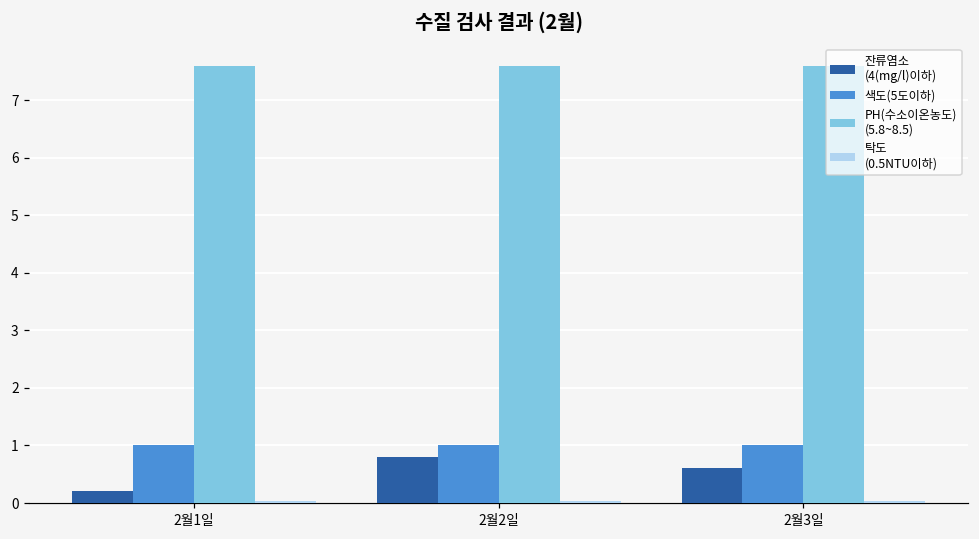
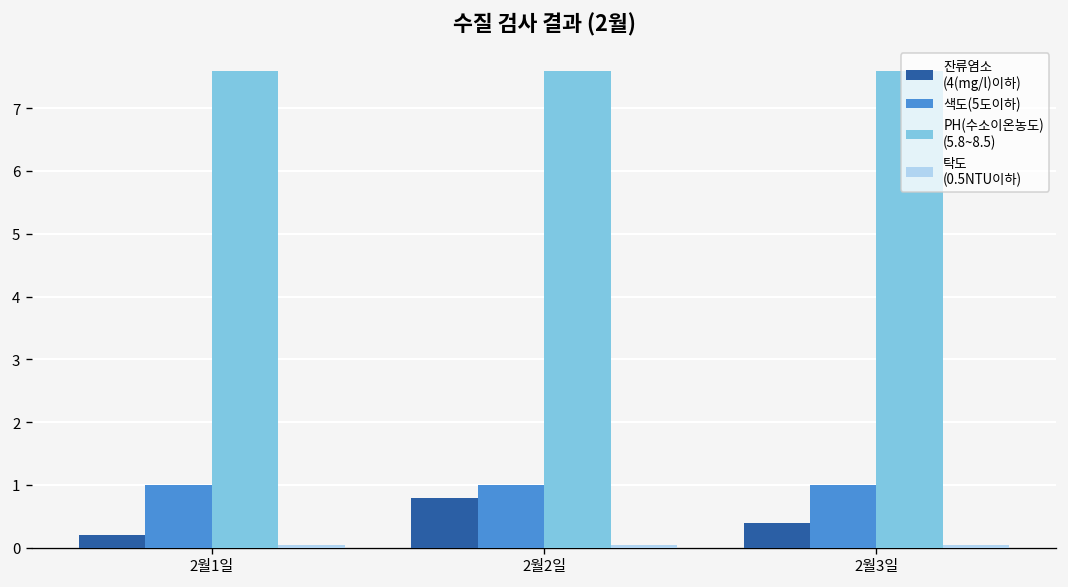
  {
    "잔류염소 (4(mg/l)이하)": {
      "2월1일": 0.2,
      "2월2일": 0.8,
-     "2월3일": 0.6
+     "2월3일": 0.4
    },
    "색도(5도이하)": {
      "2월1일": 1.0,
      "2월2일": 1.0,
      "2월3일": 1.0
    }
  }
